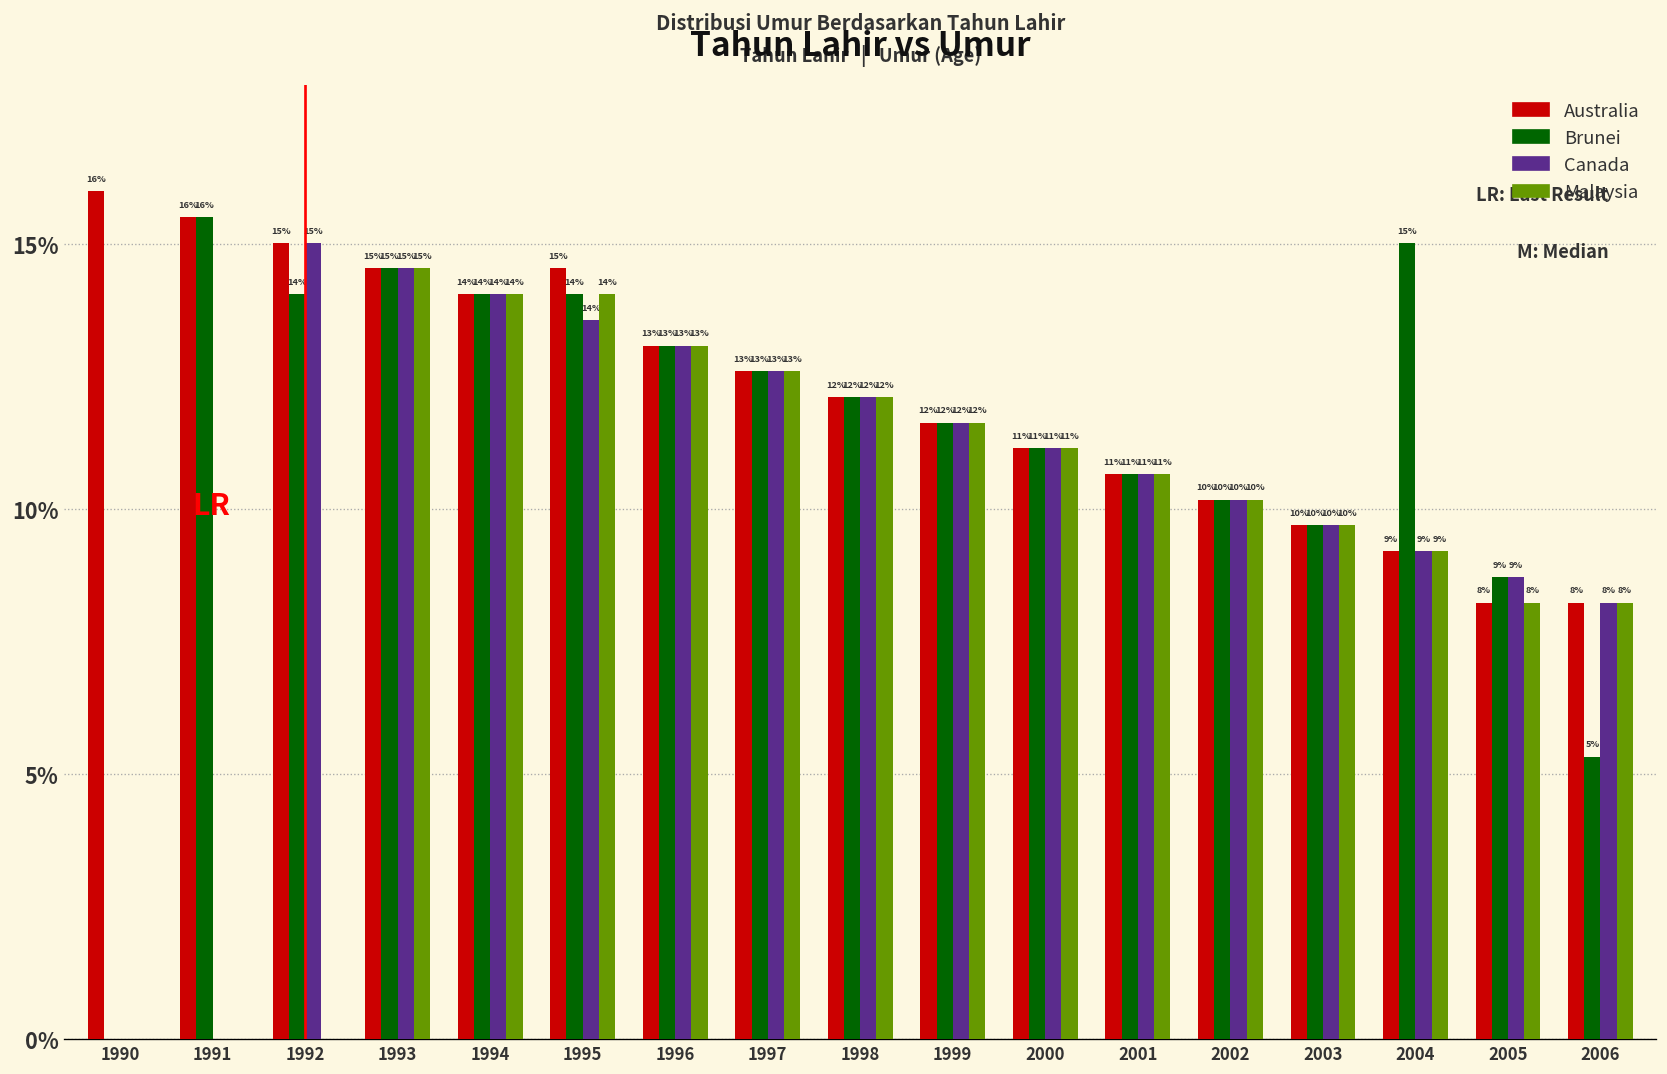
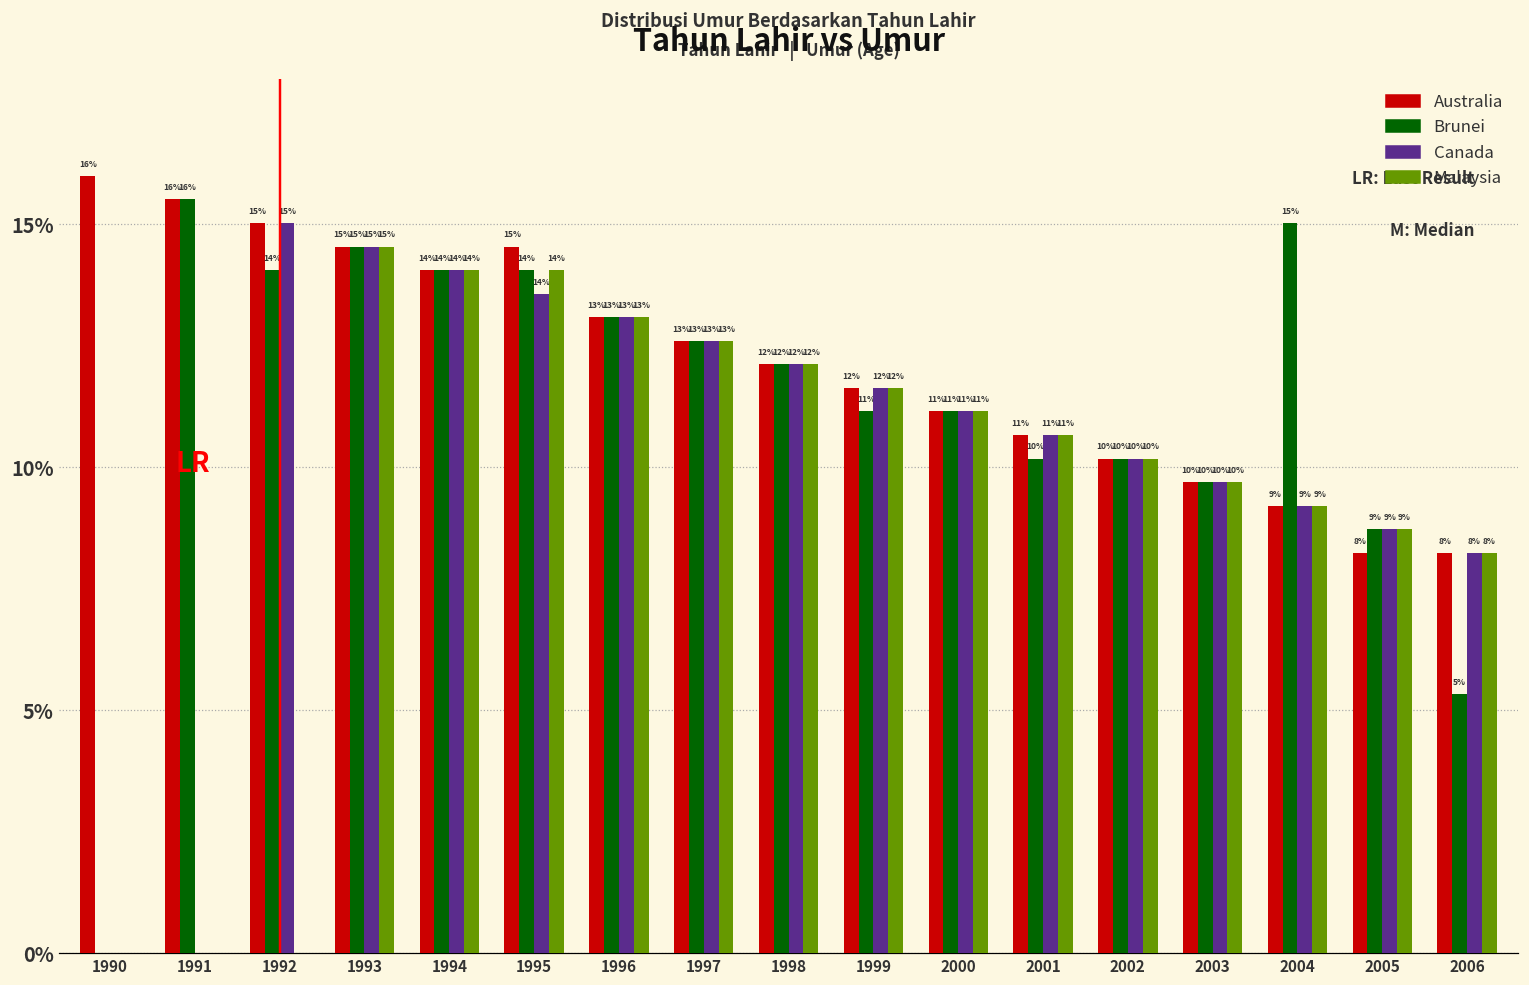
  {
    "Australia": {
      "1990": "16%",
      "1992": "15%",
      "1995": "15%",
      "2004": "9%",
      "2005": "8%",
      "2006": "8%"
    },
    "Brunei": {
      "1992": "14%",
      "1995": "14%",
-     "1999": "12%",
-     "2001": "11%",
+     "1999": "11%",
+     "2001": "10%",
      "2004": "15%",
      "2005": "9%",
      "2006": "5%"
    },
    "Canada": {
      "1992": "15%",
      "1995": "14%",
      "2004": "9%",
      "2005": "9%",
      "2006": "8%"
    },
    "Malaysia": {
      "1995": "14%",
      "2004": "9%",
-     "2005": "8%",
+     "2005": "9%",
      "2006": "8%"
    }
  }
